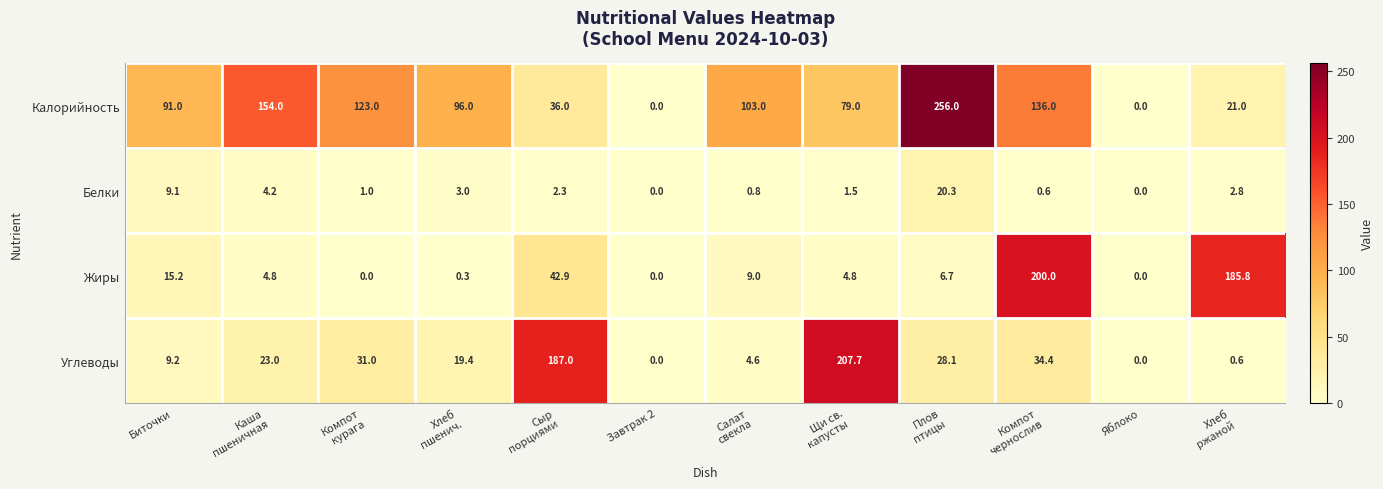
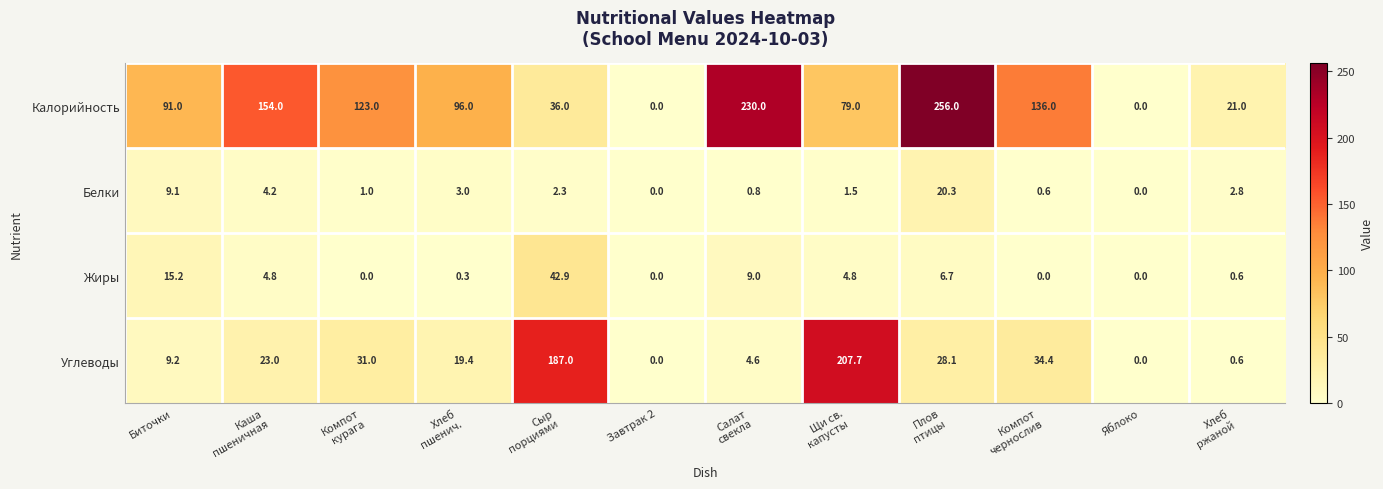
  {
    "Калорийность": {
      "Биточки": 91.0,
      "Каша пшеничная": 154.0,
      "Компот курага": 123.0,
      "Хлеб пшенич.": 96.0,
      "Сыр порциями": 36.0,
      "Завтрак 2": 0.0,
-     "Салат свекла": 103.0,
+     "Салат свекла": 230.0,
      "Щи св. капусты": 79.0,
      "Плов птицы": 256.0,
      "Компот чернослив": 136.0,
      "Яблоко": 0.0,
      "Хлеб ржаной": 21.0
    },
    "Белки": {
      "Биточки": 9.1,
      "Каша пшеничная": 4.2,
      "Компот курага": 1.0,
      "Хлеб пшенич.": 3.0,
      "Сыр порциями": 2.3,
      "Завтрак 2": 0.0,
      "Салат свекла": 0.8,
      "Щи св. капусты": 1.5,
      "Плов птицы": 20.3,
      "Компот чернослив": 0.6,
      "Яблоко": 0.0,
      "Хлеб ржаной": 2.8
    },
    "Жиры": {
      "Биточки": 15.2,
      "Каша пшеничная": 4.8,
      "Компот курага": 0.0,
      "Хлеб пшенич.": 0.3,
      "Сыр порциями": 42.9,
      "Завтрак 2": 0.0,
      "Салат свекла": 9.0,
      "Щи св. капусты": 4.8,
      "Плов птицы": 6.7,
-     "Компот чернослив": 200.0,
+     "Компот чернослив": 0.0,
      "Яблоко": 0.0,
-     "Хлеб ржаной": 185.8
+     "Хлеб ржаной": 0.6
    },
    "Углеводы": {
      "Биточки": 9.2,
      "Каша пшеничная": 23.0,
      "Компот курага": 31.0,
      "Хлеб пшенич.": 19.4,
      "Сыр порциями": 187.0,
      "Завтрак 2": 0.0,
      "Салат свекла": 4.6,
      "Щи св. капусты": 207.7,
      "Плов птицы": 28.1,
      "Компот чернослив": 34.4,
      "Яблоко": 0.0,
      "Хлеб ржаной": 0.6
    }
  }
